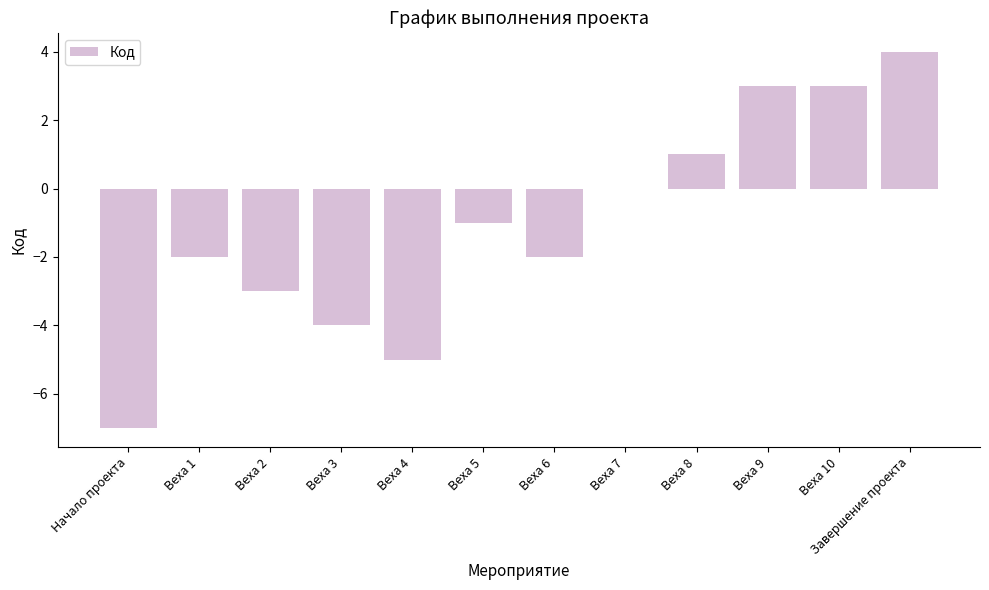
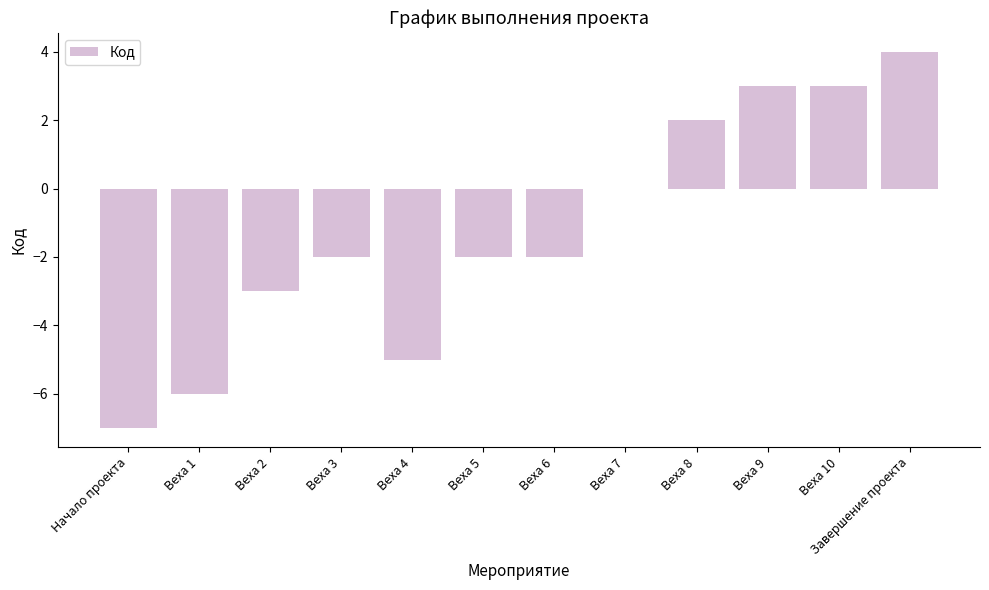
  {
    "Начало проекта": -7,
-   "Веха 1": -2,
+   "Веха 1": -6,
    "Веха 2": -3,
-   "Веха 3": -4,
+   "Веха 3": -2,
    "Веха 4": -5,
-   "Веха 5": -1,
+   "Веха 5": -2,
    "Веха 6": -2,
    "Веха 7": 0,
-   "Веха 8": 1,
+   "Веха 8": 2,
    "Веха 9": 3,
    "Веха 10": 3,
    "Завершение проекта": 4
  }
